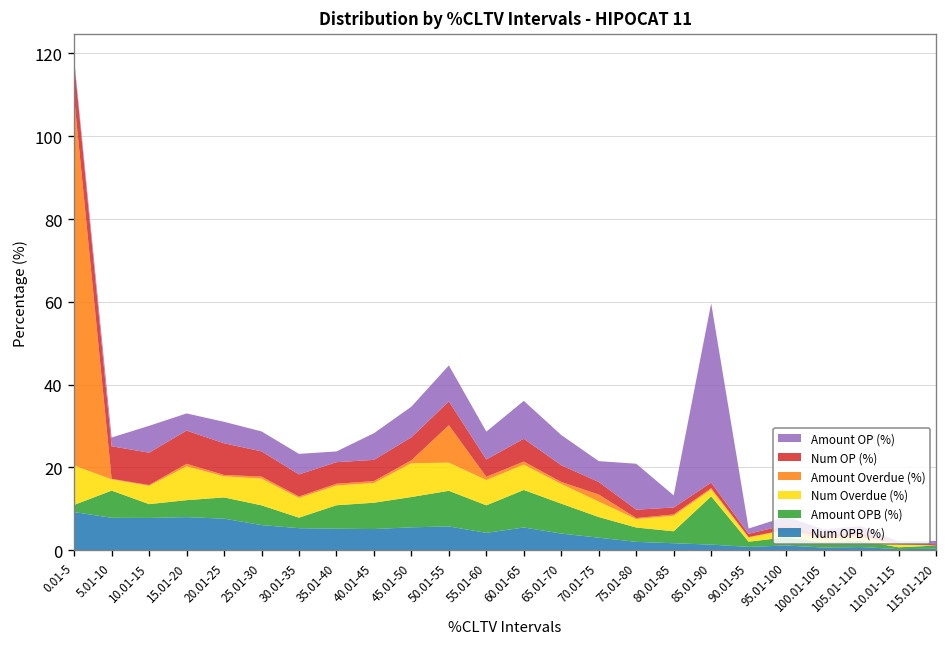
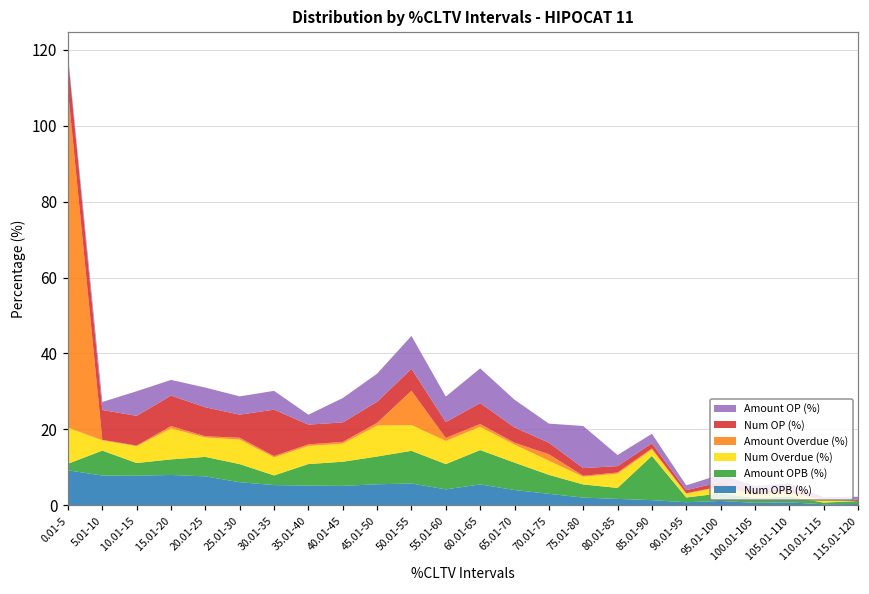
  {
    "Num OPB (%)": {
      "0.01-5": 9,
      "5.01-10": 8,
      "10.01-15": 8,
      "15.01-20": 8,
      "20.01-25": 8,
      "25.01-30": 6,
      "30.01-35": 5,
      "35.01-40": 5,
      "40.01-45": 5,
      "45.01-50": 6,
      "50.01-55": 6,
      "55.01-60": 4,
      "60.01-65": 5,
      "65.01-70": 4,
      "70.01-75": 3,
      "75.01-80": 2,
      "80.01-85": 2,
      "85.01-90": 1,
      "90.01-95": 1,
      "95.01-100": 1,
      "105.01-110": 1
    },
    "Amount OPB (%)": {
      "0.01-5": 2,
      "5.01-10": 7,
      "10.01-15": 3,
      "15.01-20": 4,
      "20.01-25": 5,
      "25.01-30": 5,
      "30.01-35": 3,
      "35.01-40": 6,
      "40.01-45": 6,
      "45.01-50": 7,
      "50.01-55": 9,
      "55.01-60": 7,
      "60.01-65": 9,
      "65.01-70": 7,
      "70.01-75": 5,
      "75.01-80": 3,
      "80.01-85": 3,
      "85.01-90": 12,
      "90.01-95": 1
    },
    "Num Overdue (%)": {
      "0.01-5": 10,
      "50.01-55": 7,
      "55.01-60": 6,
      "60.01-65": 6,
      "70.01-75": 4
    },
    "Amount Overdue (%)": {
      "0.01-5": 89,
      "50.01-55": 9,
      "55.01-60": 1,
      "60.01-65": 1,
      "70.01-75": 2
    },
    "Num OP (%)": {
      "5.01-10": 8,
      "10.01-15": 8,
      "15.01-20": 8,
      "20.01-25": 8,
      "25.01-30": 6,
-     "30.01-35": 5,
+     "30.01-35": 12,
      "35.01-40": 5,
      "40.01-45": 5,
      "45.01-50": 6,
      "50.01-55": 6,
      "55.01-60": 4,
      "60.01-65": 6,
      "65.01-70": 4,
      "70.01-75": 3,
      "75.01-80": 2,
      "80.01-85": 2,
      "85.01-90": 1,
      "90.01-95": 1
    },
    "Amount OP (%)": {
      "5.01-10": 2,
      "10.01-15": 6,
      "15.01-20": 4,
      "20.01-25": 5,
      "25.01-30": 5,
      "30.01-35": 5,
      "35.01-40": 3,
      "40.01-45": 6,
      "45.01-50": 7,
      "50.01-55": 9,
      "55.01-60": 7,
      "60.01-65": 9,
      "65.01-70": 7,
      "70.01-75": 5,
      "75.01-80": 11,
      "80.01-85": 3,
-     "85.01-90": 43,
+     "85.01-90": 3,
      "90.01-95": 1,
      "115.01-120": 1
    }
  }
